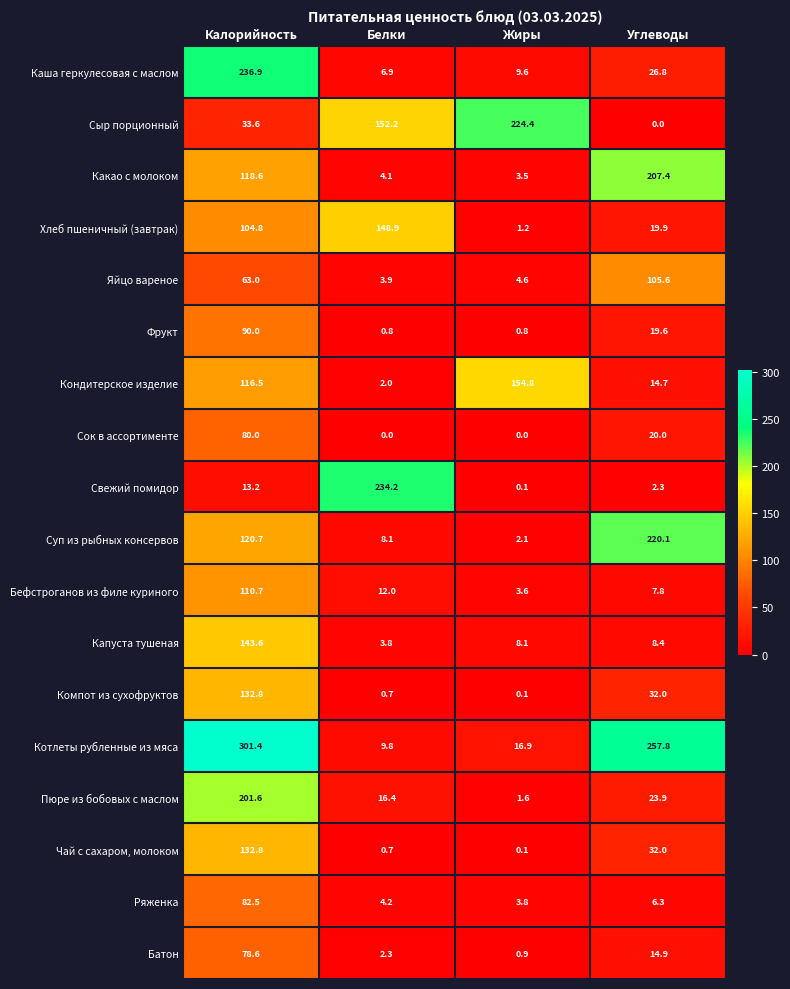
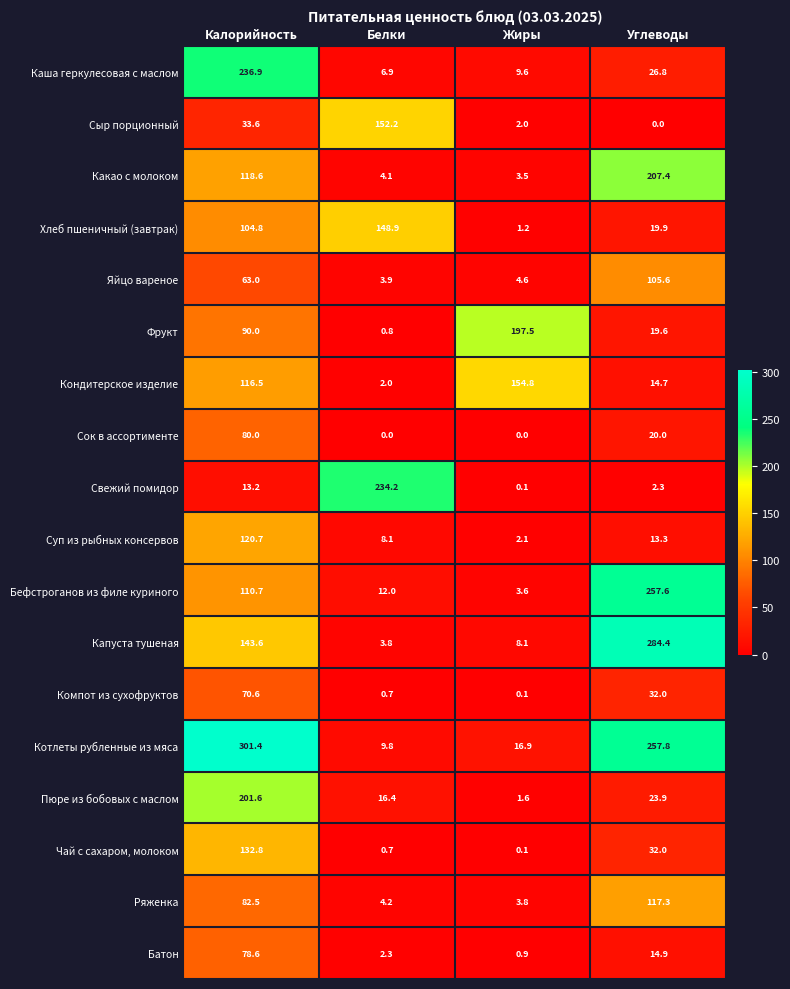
  {
    "Каша геркулесовая с маслом": {
      "Калорийность": 236.9,
      "Белки": 6.9,
      "Жиры": 9.6,
      "Углеводы": 26.8
    },
    "Сыр порционный": {
      "Калорийность": 33.6,
      "Белки": 152.2,
-     "Жиры": 224.4,
+     "Жиры": 2.0,
      "Углеводы": 0.0
    },
    "Какао с молоком": {
      "Калорийность": 118.6,
      "Белки": 4.1,
      "Жиры": 3.5,
      "Углеводы": 207.4
    },
    "Хлеб пшеничный (завтрак)": {
      "Калорийность": 104.8,
      "Белки": 148.9,
      "Жиры": 1.2,
      "Углеводы": 19.9
    },
    "Яйцо вареное": {
      "Калорийность": 63.0,
      "Белки": 3.9,
      "Жиры": 4.6,
      "Углеводы": 105.6
    },
    "Фрукт": {
      "Калорийность": 90.0,
      "Белки": 0.8,
-     "Жиры": 0.8,
+     "Жиры": 197.5,
      "Углеводы": 19.6
    },
    "Кондитерское изделие": {
      "Калорийность": 116.5,
      "Белки": 2.0,
      "Жиры": 154.8,
      "Углеводы": 14.7
    },
    "Сок в ассортименте": {
      "Калорийность": 80.0,
      "Белки": 0.0,
      "Жиры": 0.0,
      "Углеводы": 20.0
    },
    "Свежий помидор": {
      "Калорийность": 13.2,
      "Белки": 234.2,
      "Жиры": 0.1,
      "Углеводы": 2.3
    },
    "Суп из рыбных консервов": {
      "Калорийность": 120.7,
      "Белки": 8.1,
      "Жиры": 2.1,
-     "Углеводы": 220.1
+     "Углеводы": 13.3
    },
    "Бефстроганов из филе куриного": {
      "Калорийность": 110.7,
      "Белки": 12.0,
      "Жиры": 3.6,
-     "Углеводы": 7.8
+     "Углеводы": 257.6
    },
    "Капуста тушеная": {
      "Калорийность": 143.6,
      "Белки": 3.8,
      "Жиры": 8.1,
-     "Углеводы": 8.4
+     "Углеводы": 284.4
    },
    "Компот из сухофруктов": {
-     "Калорийность": 132.8,
+     "Калорийность": 70.6,
      "Белки": 0.7,
      "Жиры": 0.1,
      "Углеводы": 32.0
    },
    "Котлеты рубленные из мяса": {
      "Калорийность": 301.4,
      "Белки": 9.8,
      "Жиры": 16.9,
      "Углеводы": 257.8
    },
    "Пюре из бобовых с маслом": {
      "Калорийность": 201.6,
      "Белки": 16.4,
      "Жиры": 1.6,
      "Углеводы": 23.9
    },
    "Чай с сахаром, молоком": {
      "Калорийность": 132.8,
      "Белки": 0.7,
      "Жиры": 0.1,
      "Углеводы": 32.0
    },
    "Ряженка": {
      "Калорийность": 82.5,
      "Белки": 4.2,
      "Жиры": 3.8,
-     "Углеводы": 6.3
+     "Углеводы": 117.3
    },
    "Батон": {
      "Калорийность": 78.6,
      "Белки": 2.3,
      "Жиры": 0.9,
      "Углеводы": 14.9
    }
  }
